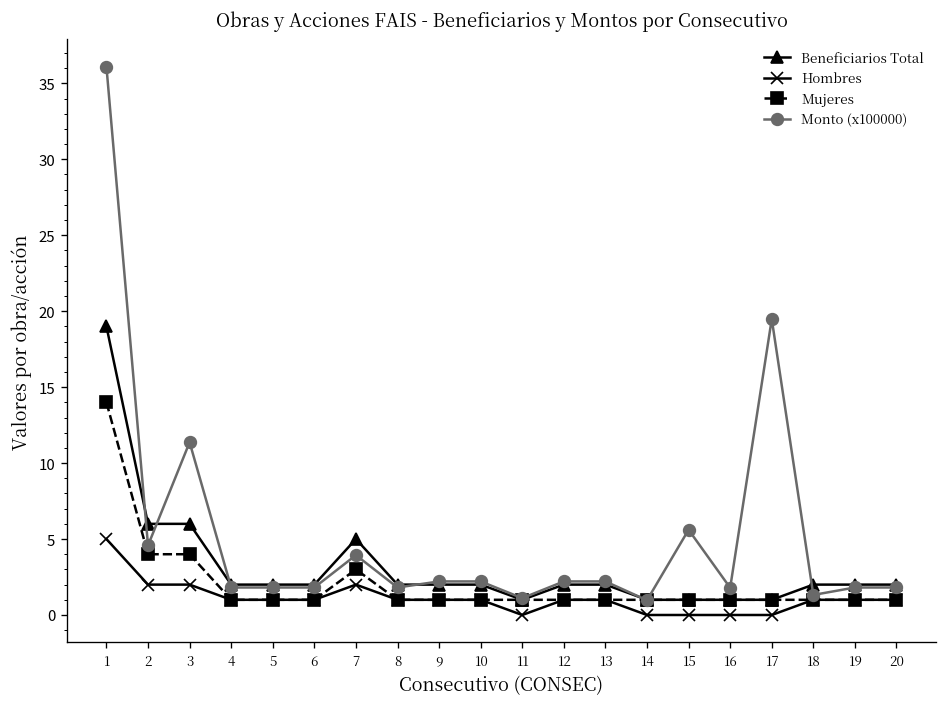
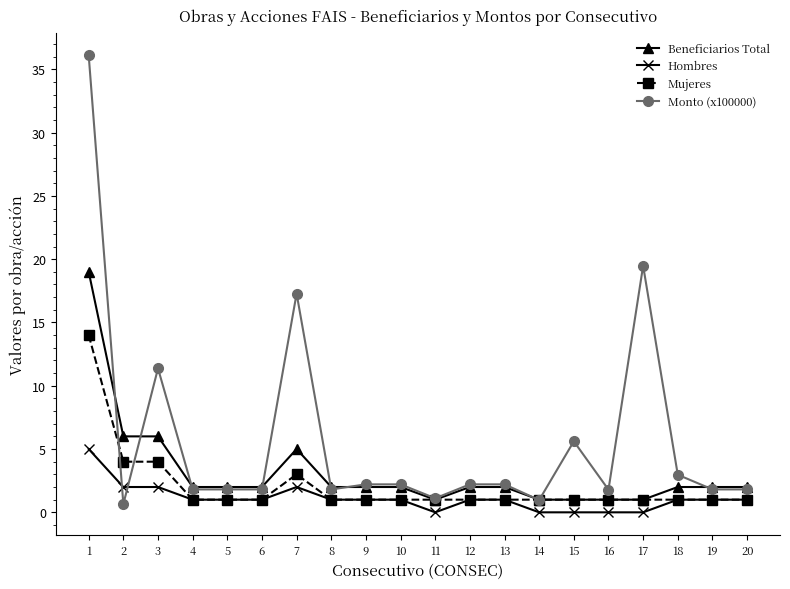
  {
    "Monto (x100000)": {
      "1": 36.1,
-     "2": 4.6,
+     "2": 0.7,
      "3": 11.4,
-     "7": 3.9,
+     "7": 17.3,
      "9": 2.2,
      "10": 2.2,
      "12": 2.2,
      "13": 2.2,
      "15": 5.6,
      "16": 1.8,
      "17": 19.5,
-     "18": 1.3
+     "18": 3.0
    }
  }
